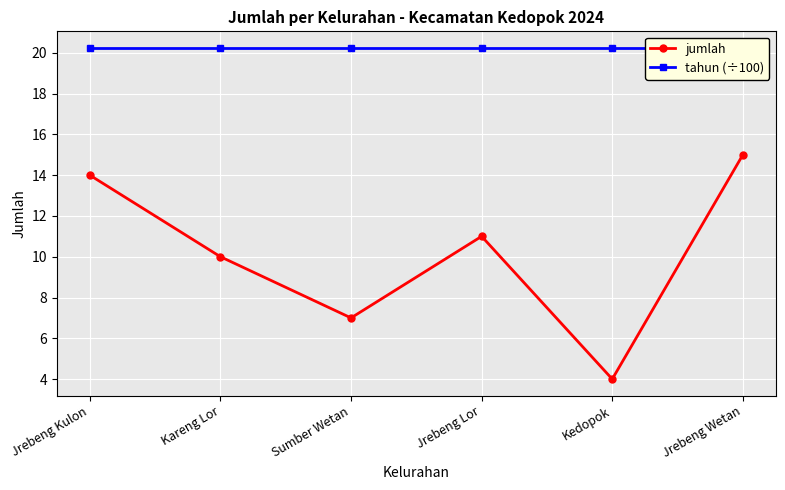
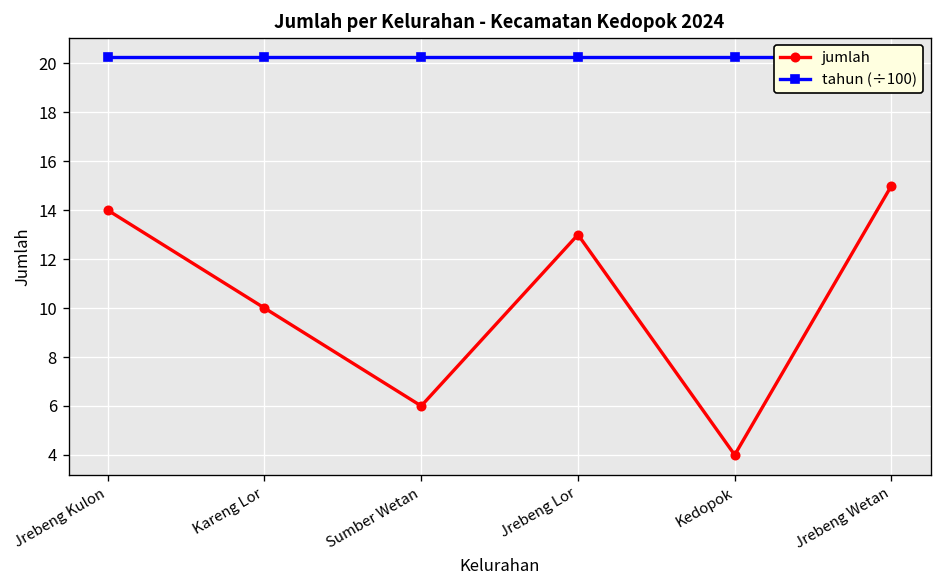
  {
    "jumlah": {
      "Jrebeng Kulon": 14,
      "Kareng Lor": 10,
-     "Sumber Wetan": 7,
-     "Jrebeng Lor": 11,
+     "Sumber Wetan": 6,
+     "Jrebeng Lor": 13,
      "Kedopok": 4,
      "Jrebeng Wetan": 15
    },
    "tahun (÷100)": {
      "Jrebeng Kulon": 20.2,
      "Kareng Lor": 20.2,
      "Sumber Wetan": 20.2,
      "Jrebeng Lor": 20.2,
      "Kedopok": 20.2
    }
  }
